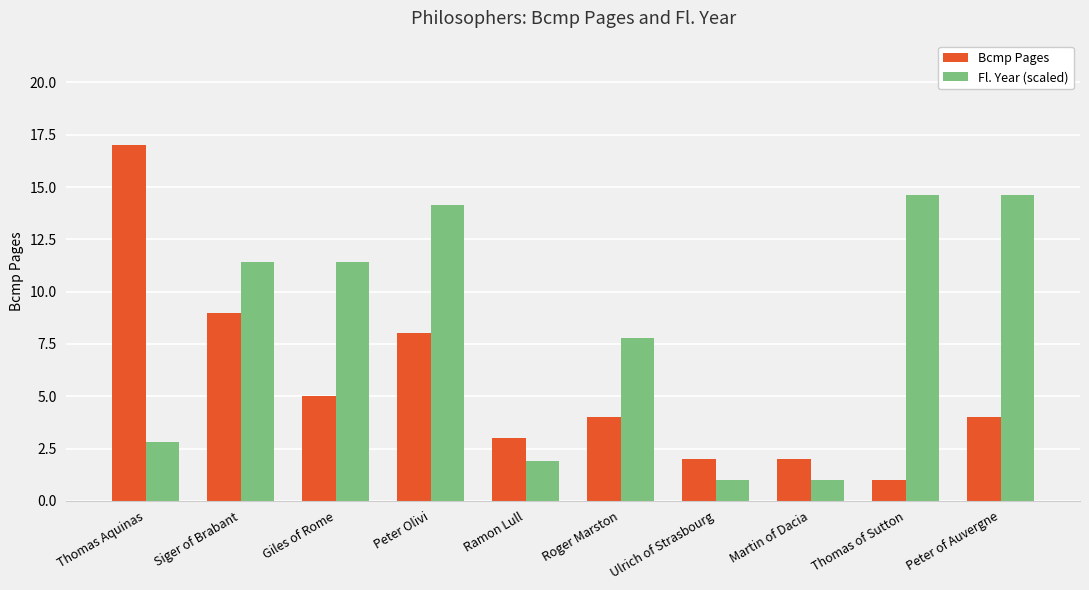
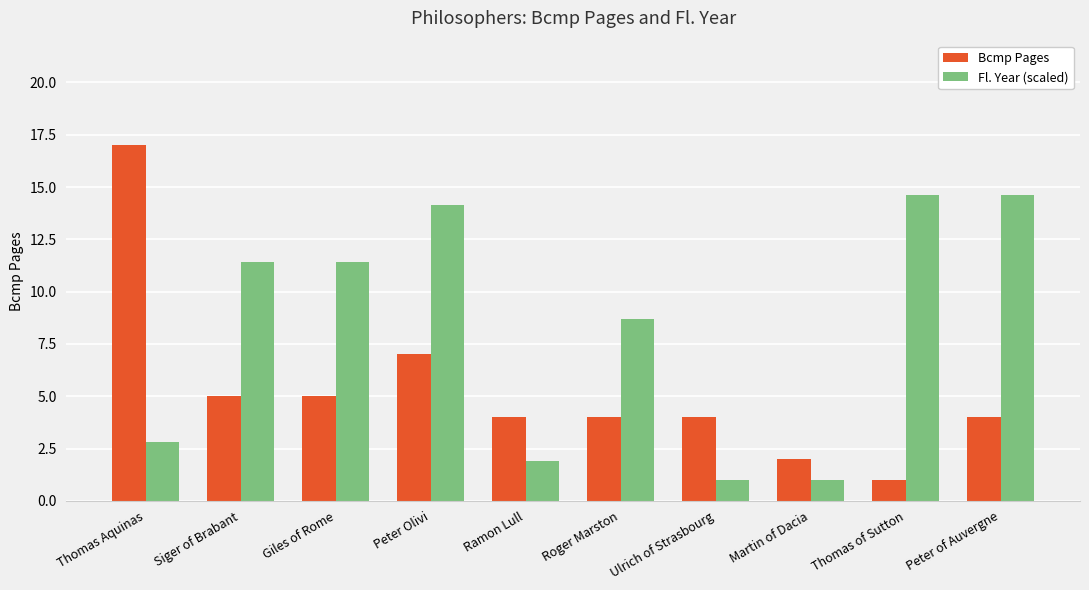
  {
    "Bcmp Pages": {
      "Thomas Aquinas": 17,
-     "Siger of Brabant": 9,
+     "Siger of Brabant": 5,
      "Giles of Rome": 5,
-     "Peter Olivi": 8,
-     "Ramon Lull": 3,
+     "Peter Olivi": 7,
+     "Ramon Lull": 4,
      "Roger Marston": 4,
-     "Ulrich of Strasbourg": 2,
+     "Ulrich of Strasbourg": 4,
      "Martin of Dacia": 2,
      "Thomas of Sutton": 1,
      "Peter of Auvergne": 4
    },
    "Fl. Year (scaled)": {
      "Thomas Aquinas": 2.8,
      "Siger of Brabant": 11.4,
      "Giles of Rome": 11.4,
      "Peter Olivi": 14.1,
      "Ramon Lull": 1.9,
-     "Roger Marston": 7.8,
+     "Roger Marston": 8.7,
      "Ulrich of Strasbourg": 1.0,
      "Martin of Dacia": 1.0,
      "Thomas of Sutton": 14.6,
      "Peter of Auvergne": 14.6
    }
  }
